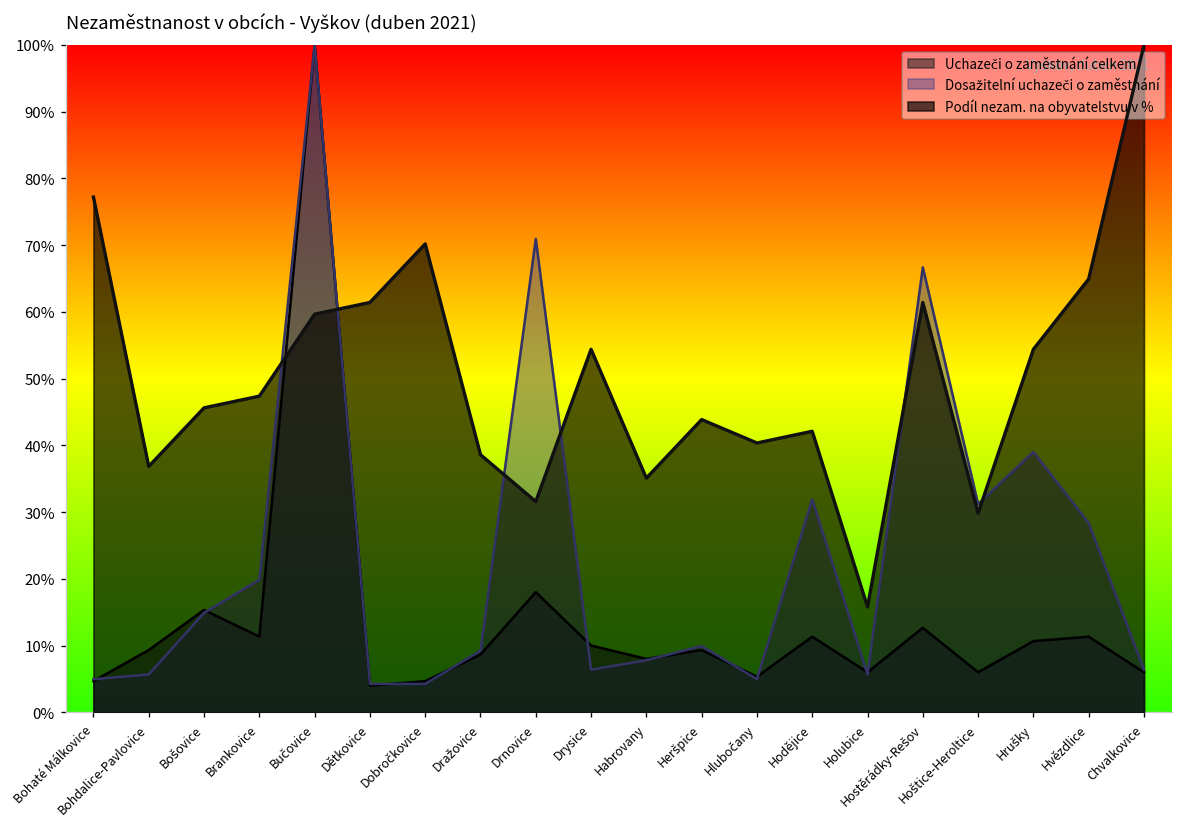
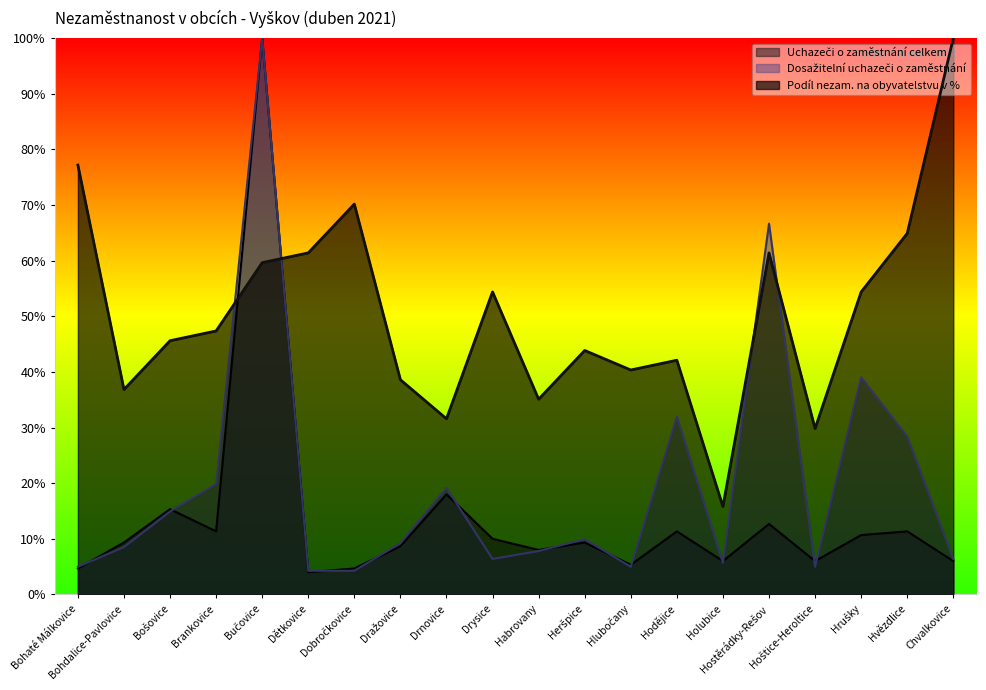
  {
    "Dosažitelní uchazeči o zaměstnání": {
-     "Bohdalice-Pavlovice": "6%",
+     "Bohdalice-Pavlovice": "9%",
      "Brankovice": "20%",
      "Dražovice": "9%",
-     "Drnovice": "71%",
+     "Drnovice": "19%",
      "Drysice": "6%",
      "Heršpice": "10%",
      "Hodějice": "32%",
      "Hostěrádky-Rešov": "67%",
-     "Hoštice-Heroltice": "31%",
+     "Hoštice-Heroltice": "5%",
      "Hrušky": "39%",
      "Hvězdlice": "28%"
    }
  }
